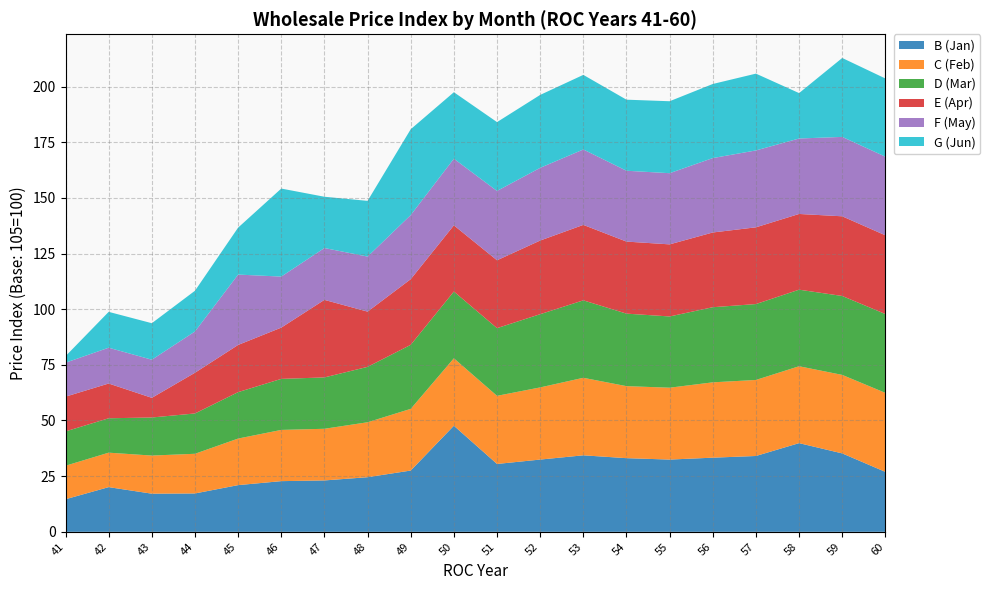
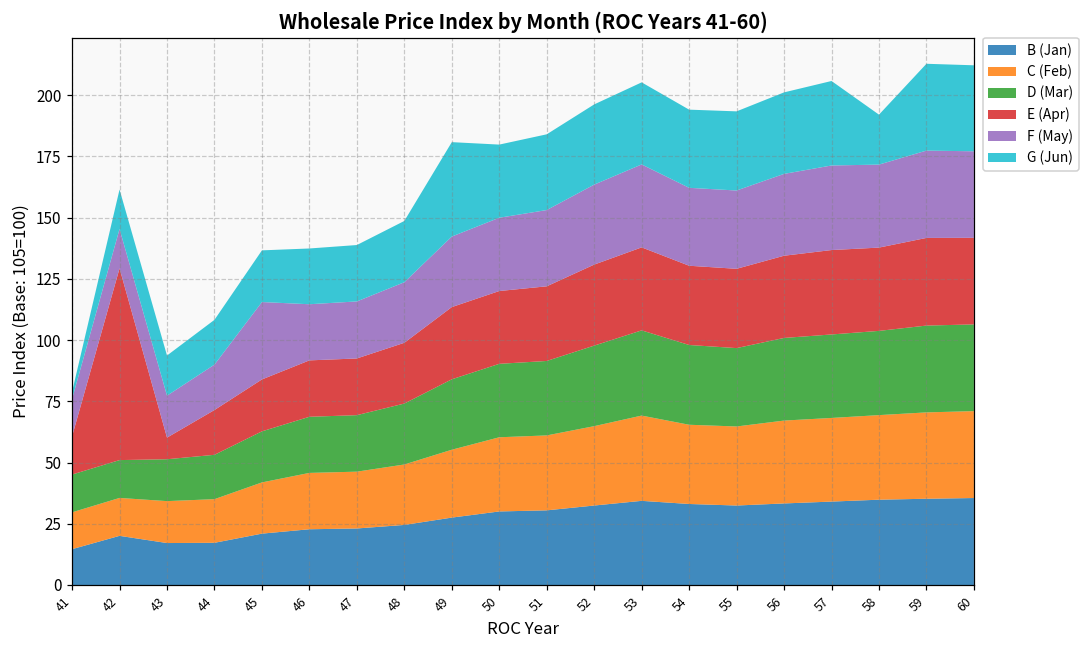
  {
    "B (Jan)": {
      "41": 15,
      "42": 20,
      "43": 17,
      "44": 17,
      "45": 21,
      "46": 23,
      "47": 23,
      "48": 25,
      "49": 28,
-     "50": 48,
+     "50": 30,
      "51": 30,
      "52": 32,
      "53": 34,
      "54": 33,
      "55": 32,
      "56": 33,
      "57": 34,
-     "58": 40,
+     "58": 35,
      "59": 35,
-     "60": 27
+     "60": 36
    },
    "C (Feb)": {
      "41": 15,
      "42": 15,
      "43": 17,
      "44": 18,
      "45": 21,
      "46": 23,
      "47": 23,
      "48": 25,
      "49": 28,
      "50": 30,
      "51": 31,
      "52": 32,
      "53": 35,
      "54": 32,
      "55": 32,
      "56": 34,
      "57": 34,
      "58": 35,
      "59": 35,
      "60": 35
    },
    "D (Mar)": {
      "41": 15,
      "42": 15,
      "43": 17,
      "44": 18,
      "45": 21,
      "46": 23,
      "47": 23,
      "48": 25,
      "49": 29,
      "50": 30,
      "51": 30,
      "52": 33,
      "53": 35,
      "54": 33,
      "55": 32,
      "56": 34,
      "57": 34,
      "58": 34,
      "59": 35,
      "60": 35
    },
    "E (Apr)": {
      "41": 16,
-     "42": 16,
+     "42": 78,
      "43": 9,
      "44": 18,
      "45": 21,
      "46": 23,
-     "47": 35,
+     "47": 23,
      "48": 25,
      "49": 29,
      "50": 30,
      "51": 30,
      "52": 33,
      "53": 34,
      "54": 32,
      "55": 32,
      "56": 34,
      "57": 34,
      "58": 34,
      "59": 36,
      "60": 35
    },
    "F (May)": {
      "41": 15,
      "42": 16,
      "43": 17,
      "44": 19,
      "45": 32,
      "46": 23,
      "47": 23,
      "48": 25,
      "49": 29,
      "50": 30,
      "51": 31,
      "52": 33,
      "53": 34,
      "54": 32,
      "55": 32,
      "56": 33,
      "57": 35,
      "58": 34,
      "59": 36,
      "60": 35
    },
    "G (Jun)": {
      "41": 3,
      "42": 16,
      "43": 16,
      "44": 18,
      "45": 21,
-     "46": 40,
+     "46": 23,
      "47": 23,
      "48": 25,
      "49": 39,
      "50": 30,
      "51": 31,
      "52": 33,
      "53": 34,
      "54": 32,
      "55": 32,
      "56": 33,
      "57": 35,
      "58": 20,
      "59": 35,
      "60": 35
    }
  }
